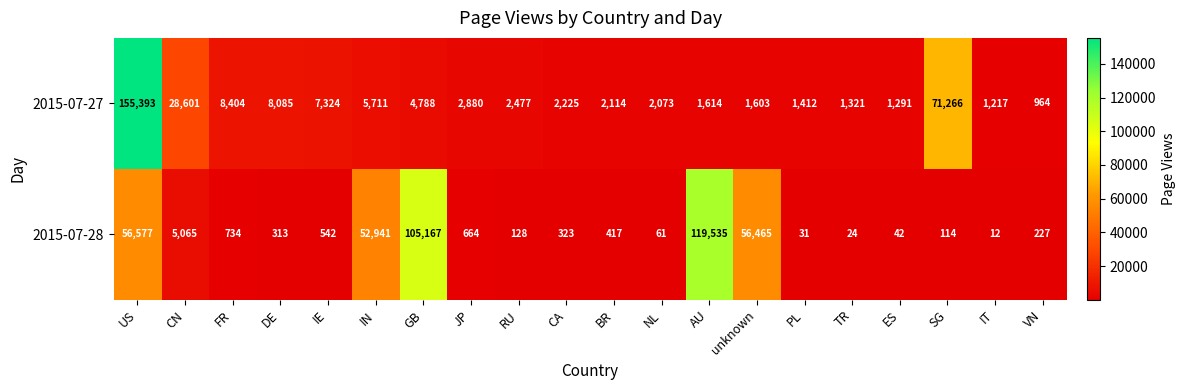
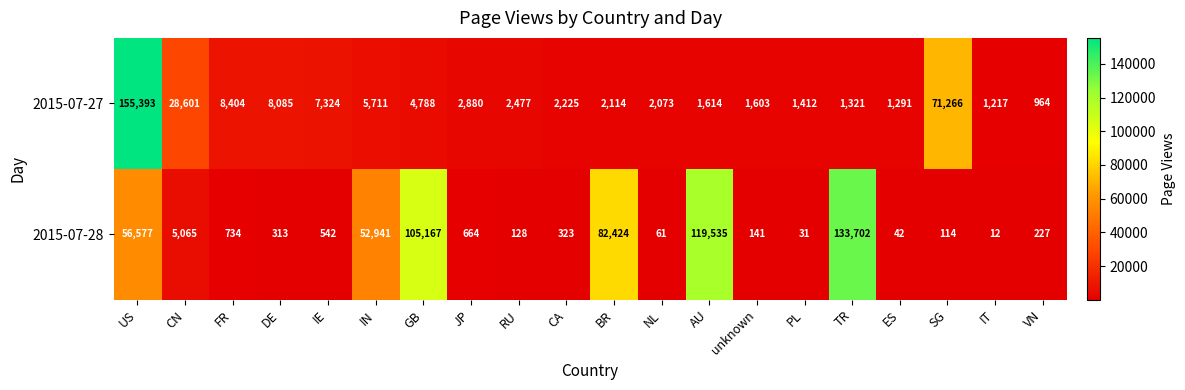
  {
    "2015-07-27": {
      "US": "155,393",
      "CN": "28,601",
      "FR": "8,404",
      "DE": "8,085",
      "IE": "7,324",
      "IN": "5,711",
      "GB": "4,788",
      "JP": "2,880",
      "RU": "2,477",
      "CA": "2,225",
      "BR": "2,114",
      "NL": "2,073",
      "AU": "1,614",
      "unknown": "1,603",
      "PL": "1,412",
      "TR": "1,321",
      "ES": "1,291",
      "SG": "71,266",
      "IT": "1,217",
      "VN": "964"
    },
    "2015-07-28": {
      "US": "56,577",
      "CN": "5,065",
      "FR": "734",
      "DE": "313",
      "IE": "542",
      "IN": "52,941",
      "GB": "105,167",
      "JP": "664",
      "RU": "128",
      "CA": "323",
-     "BR": "417",
+     "BR": "82,424",
      "NL": "61",
      "AU": "119,535",
-     "unknown": "56,465",
+     "unknown": "141",
      "PL": "31",
-     "TR": "24",
+     "TR": "133,702",
      "ES": "42",
      "SG": "114",
      "IT": "12",
      "VN": "227"
    }
  }
